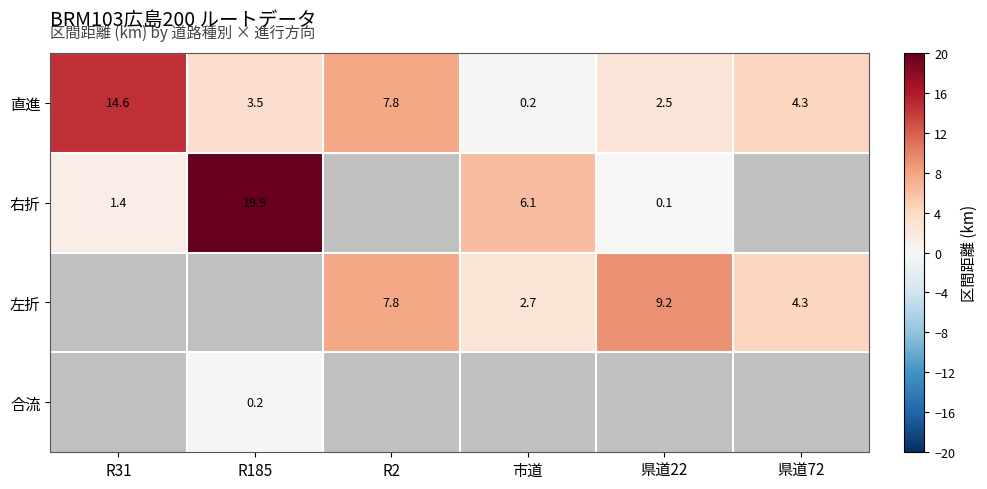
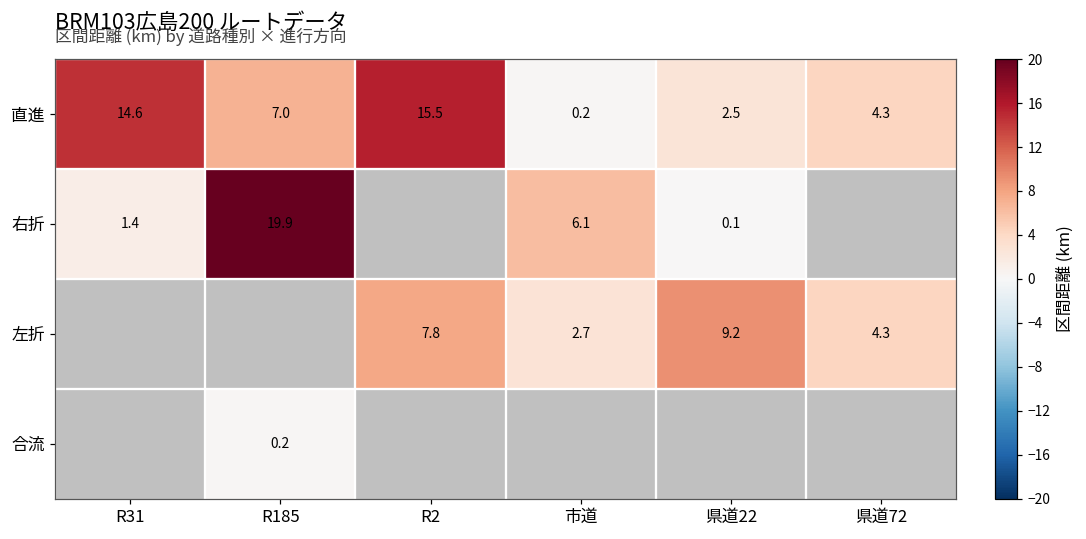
  {
    "直進": {
      "R31": 14.6,
-     "R185": 3.5,
-     "R2": 7.8,
+     "R185": 7.0,
+     "R2": 15.5,
      "市道": 0.2,
      "県道22": 2.5,
      "県道72": 4.3
    },
    "右折": {
      "R31": 1.4,
      "R185": 19.9,
      "市道": 6.1,
      "県道22": 0.1
    },
    "左折": {
      "R2": 7.8,
      "市道": 2.7,
      "県道22": 9.2,
      "県道72": 4.3
    },
    "合流": {
      "R185": 0.2
    }
  }
